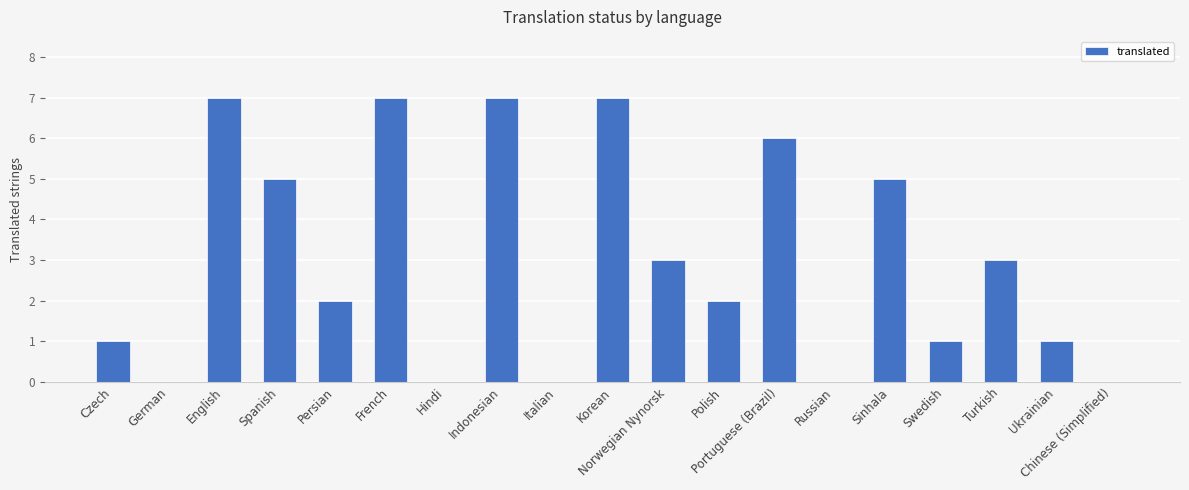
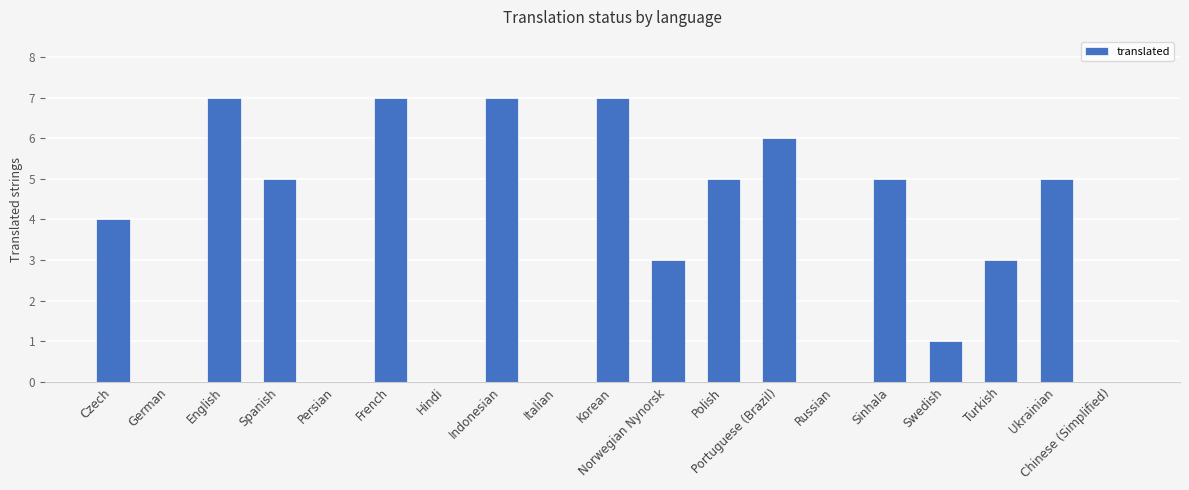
  {
-   "Czech": 1,
+   "Czech": 4,
    "German": 0,
    "English": 7,
    "Spanish": 5,
-   "Persian": 2,
+   "Persian": 0,
    "French": 7,
    "Hindi": 0,
    "Indonesian": 7,
    "Italian": 0,
    "Korean": 7,
    "Norwegian Nynorsk": 3,
-   "Polish": 2,
+   "Polish": 5,
    "Portuguese (Brazil)": 6,
    "Russian": 0,
    "Sinhala": 5,
    "Swedish": 1,
    "Turkish": 3,
-   "Ukrainian": 1,
+   "Ukrainian": 5,
    "Chinese (Simplified)": 0
  }
